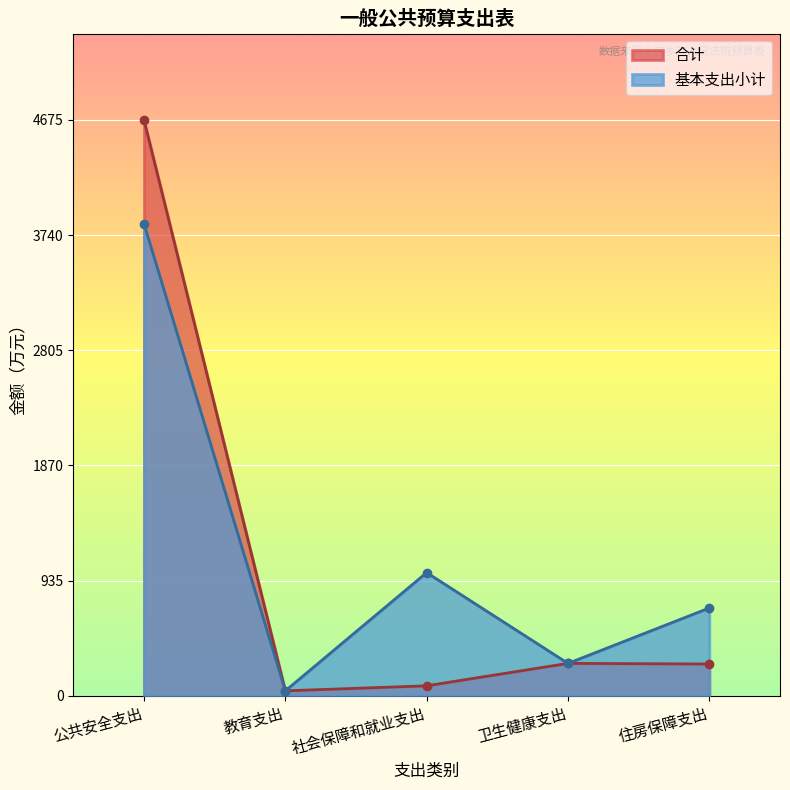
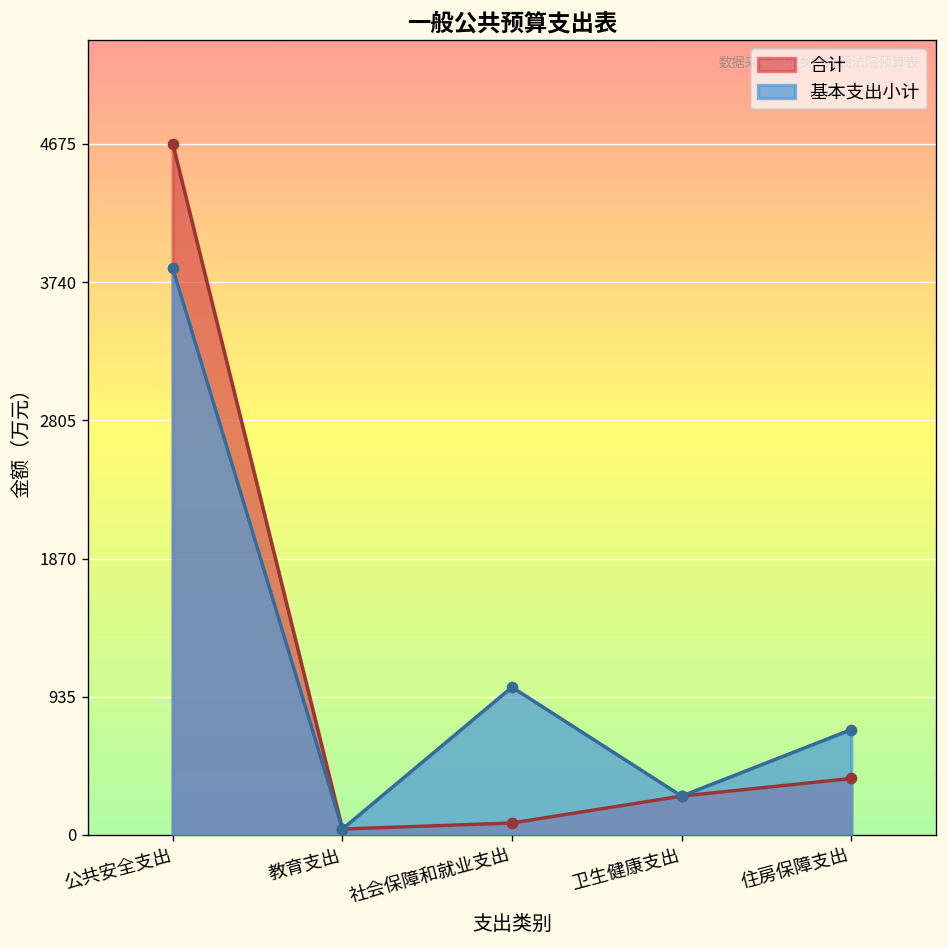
  {
    "合计": {
      "公共安全支出": 4680,
      "社会保障和就业支出": 80,
-     "住房保障支出": 260
+     "住房保障支出": 380
    },
    "基本支出小计": {
      "公共安全支出": 3830,
      "社会保障和就业支出": 1000,
      "住房保障支出": 710
    }
  }
